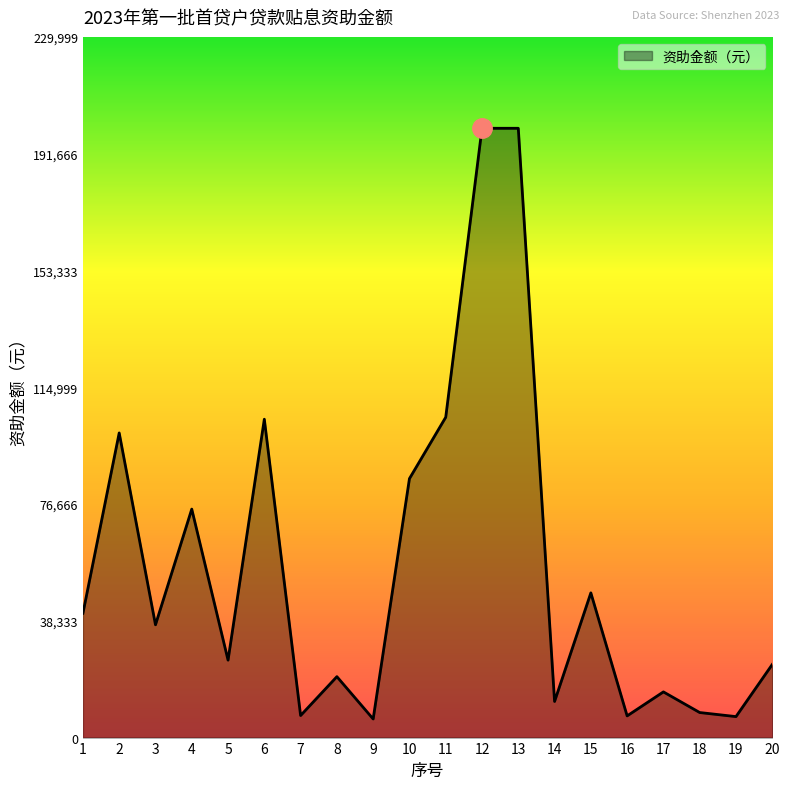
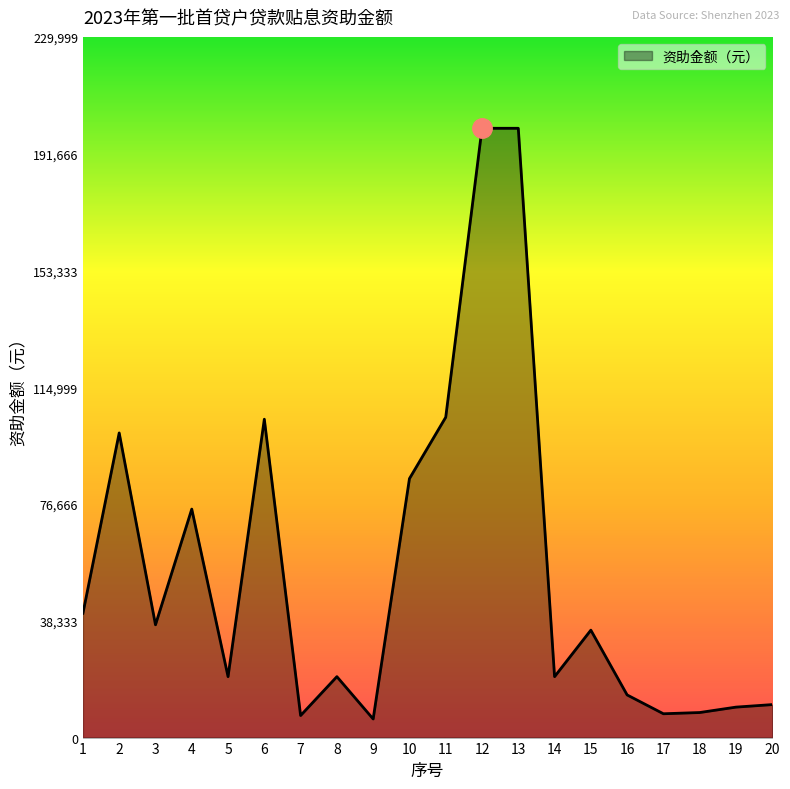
  {
    "资助金额（元）": {
      "1": "41,000",
      "2": "100,000",
      "3": "37,000",
      "4": "75,000",
-     "5": "25,000",
+     "5": "20,000",
      "6": "105,000",
      "7": "7,000",
      "8": "20,000",
      "9": "6,000",
      "10": "85,000",
      "11": "105,000",
      "13": "200,000",
-     "14": "12,000",
-     "15": "47,000",
-     "16": "7,000",
-     "17": "15,000",
+     "14": "20,000",
+     "15": "35,000",
+     "16": "14,000",
+     "17": "8,000",
      "18": "8,000",
-     "19": "7,000",
-     "20": "24,000"
+     "19": "10,000",
+     "20": "11,000"
    }
  }
